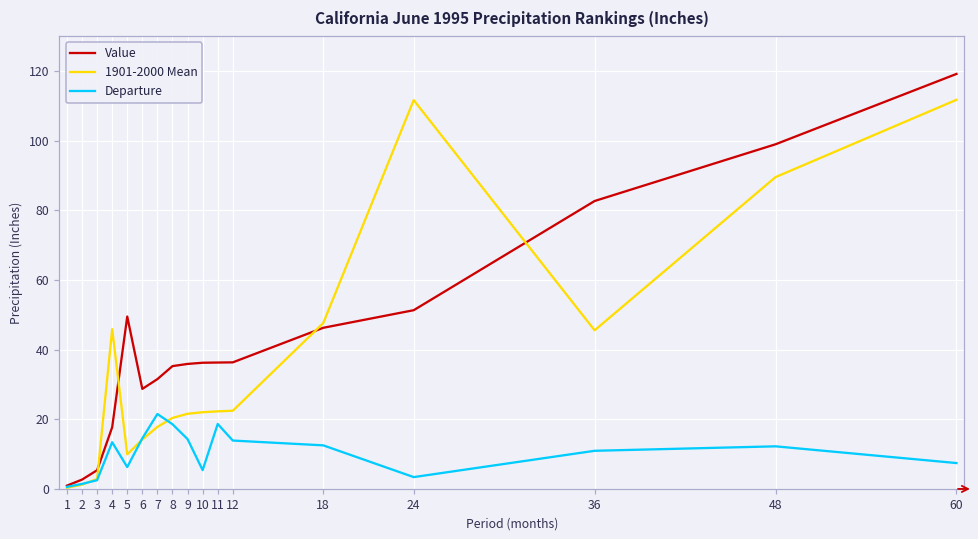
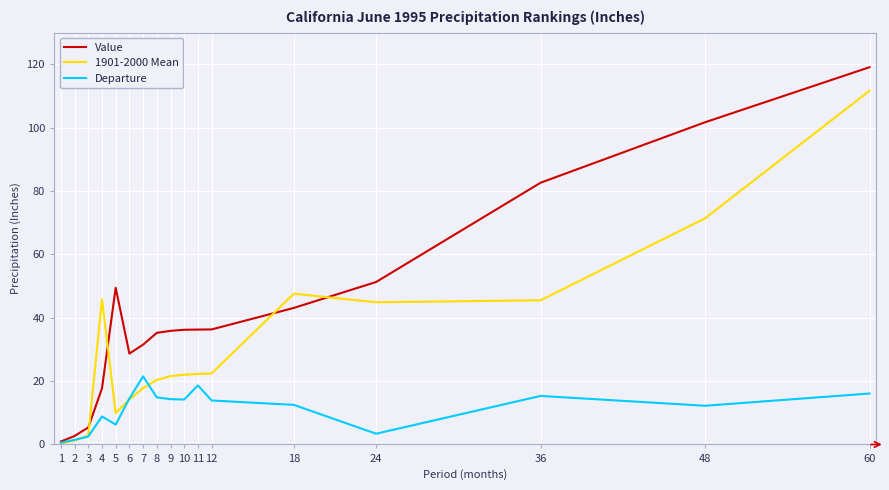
  {
    "Value": {
      "2": 3,
      "3": 5,
      "4": 18,
      "5": 49,
      "6": 29,
      "7": 32,
      "8": 35,
      "9": 36,
      "10": 36,
      "11": 36,
      "12": 36,
-     "18": 46,
+     "18": 43,
      "24": 51,
      "36": 83,
-     "48": 99,
+     "48": 102,
      "60": 119
    },
    "1901-2000 Mean": {
      "4": 46,
      "5": 10,
      "7": 18,
      "8": 20,
      "9": 22,
      "10": 22,
      "11": 22,
      "12": 22,
      "18": 48,
-     "24": 112,
+     "24": 45,
      "36": 46,
-     "48": 90,
+     "48": 71,
      "60": 112
    },
    "Departure": {
-     "4": 13,
+     "4": 9,
      "5": 6,
      "7": 22,
-     "8": 19,
+     "8": 15,
      "9": 14,
-     "10": 5,
+     "10": 14,
      "11": 19,
      "12": 14,
      "18": 13,
      "24": 3,
-     "36": 11,
+     "36": 15,
      "48": 12,
-     "60": 7
+     "60": 16
    }
  }
